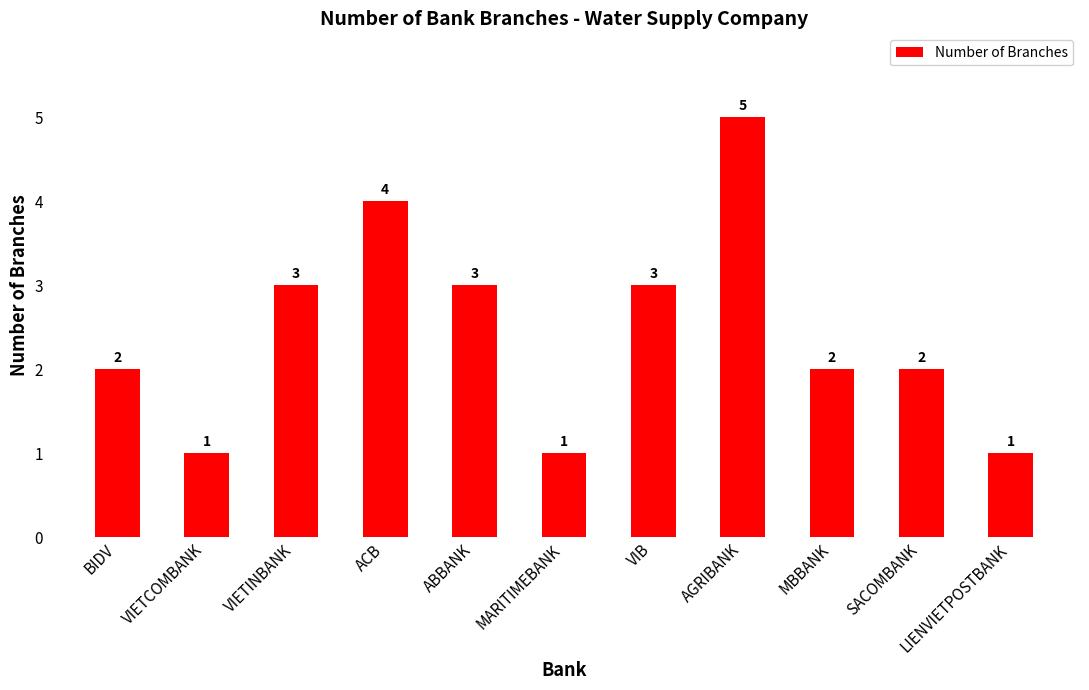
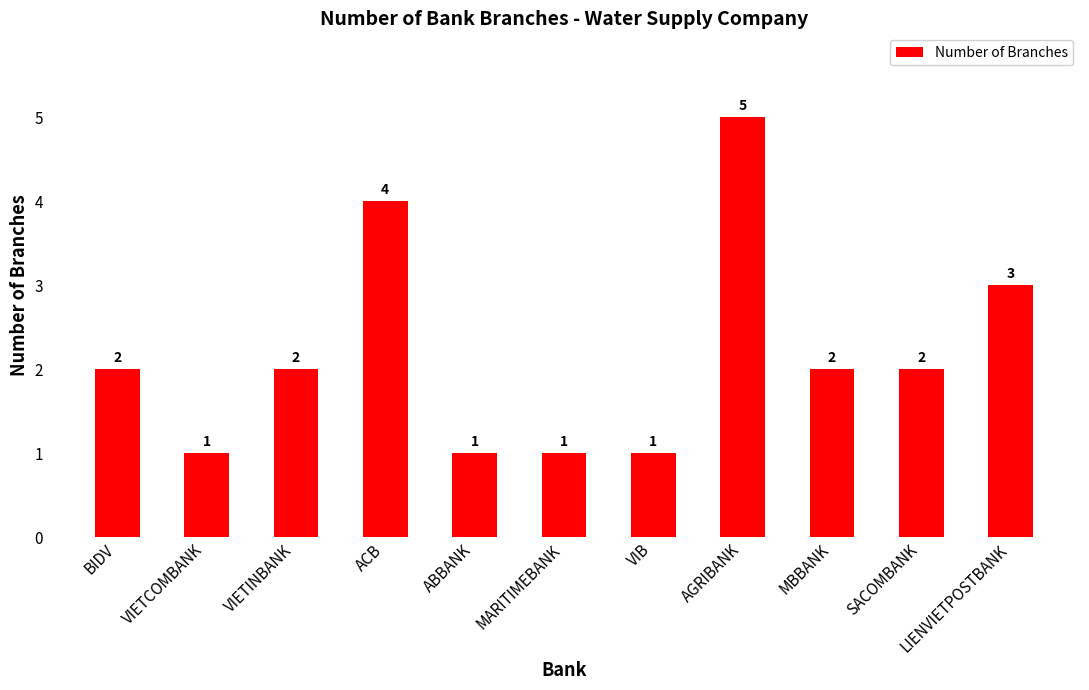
  {
    "BIDV": 2,
    "VIETCOMBANK": 1,
-   "VIETINBANK": 3,
+   "VIETINBANK": 2,
    "ACB": 4,
-   "ABBANK": 3,
+   "ABBANK": 1,
    "MARITIMEBANK": 1,
-   "VIB": 3,
+   "VIB": 1,
    "AGRIBANK": 5,
    "MBBANK": 2,
    "SACOMBANK": 2,
-   "LIENVIETPOSTBANK": 1
+   "LIENVIETPOSTBANK": 3
  }
